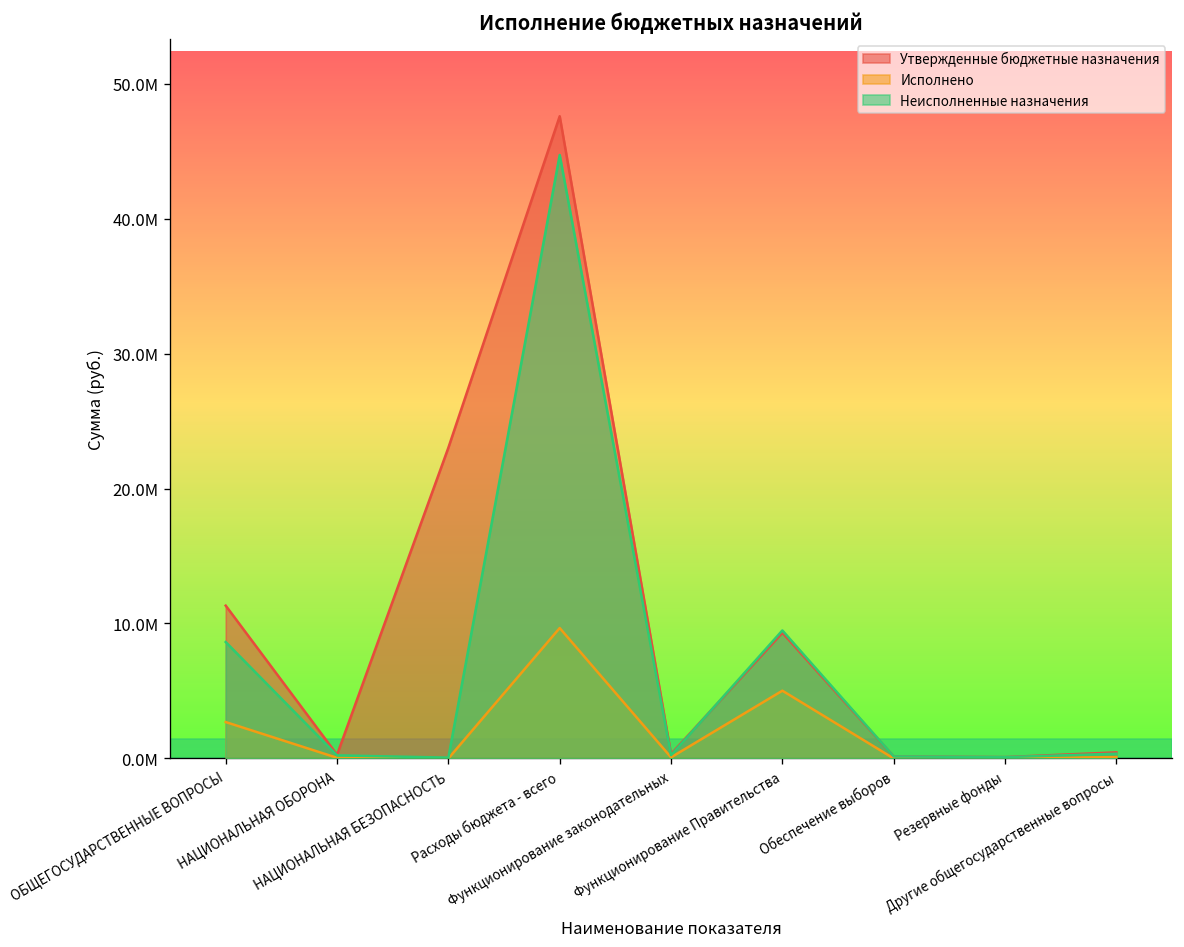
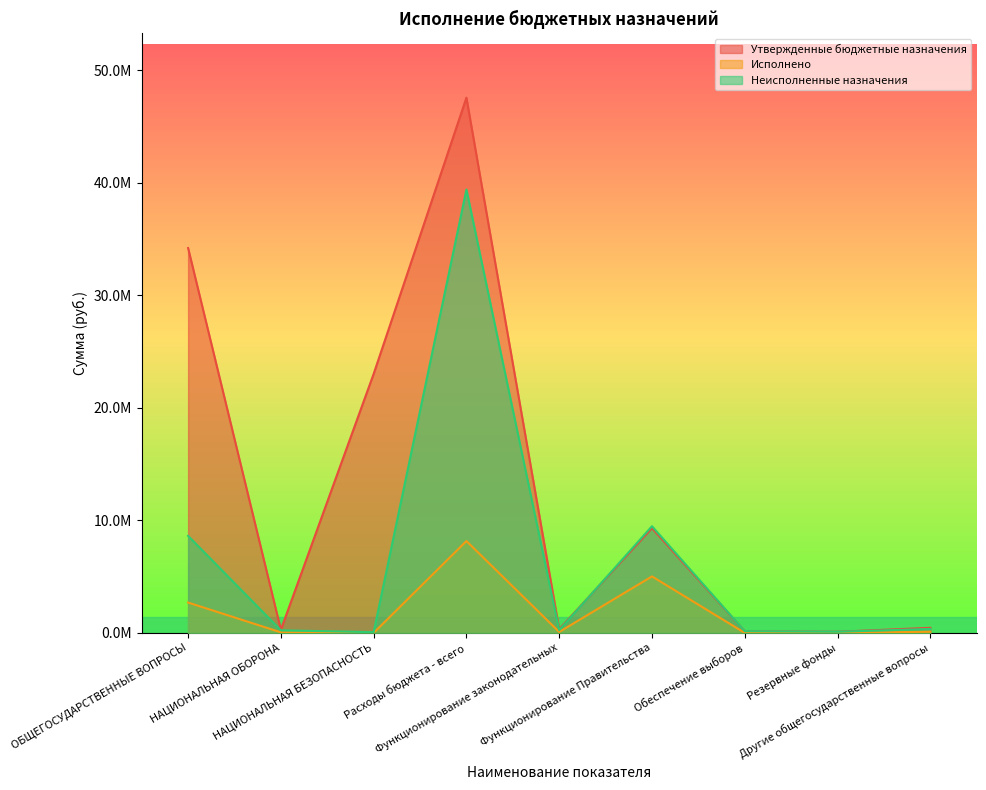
  {
    "Утвержденные бюджетные назначения": {
-     "ОБЩЕГОСУДАРСТВЕННЫЕ ВОПРОСЫ": 11300000,
+     "ОБЩЕГОСУДАРСТВЕННЫЕ ВОПРОСЫ": 34200000,
      "НАЦИОНАЛЬНАЯ БЕЗОПАСНОСТЬ": 23000000,
      "Расходы бюджета - всего": 47600000
    },
    "Исполнено": {
      "ОБЩЕГОСУДАРСТВЕННЫЕ ВОПРОСЫ": 2700000,
-     "Расходы бюджета - всего": 9700000,
+     "Расходы бюджета - всего": 8200000,
      "Функционирование Правительства": 5000000
    },
    "Неисполненные назначения": {
      "ОБЩЕГОСУДАРСТВЕННЫЕ ВОПРОСЫ": 8600000,
-     "Расходы бюджета - всего": 44700000
+     "Расходы бюджета - всего": 39400000
    }
  }
